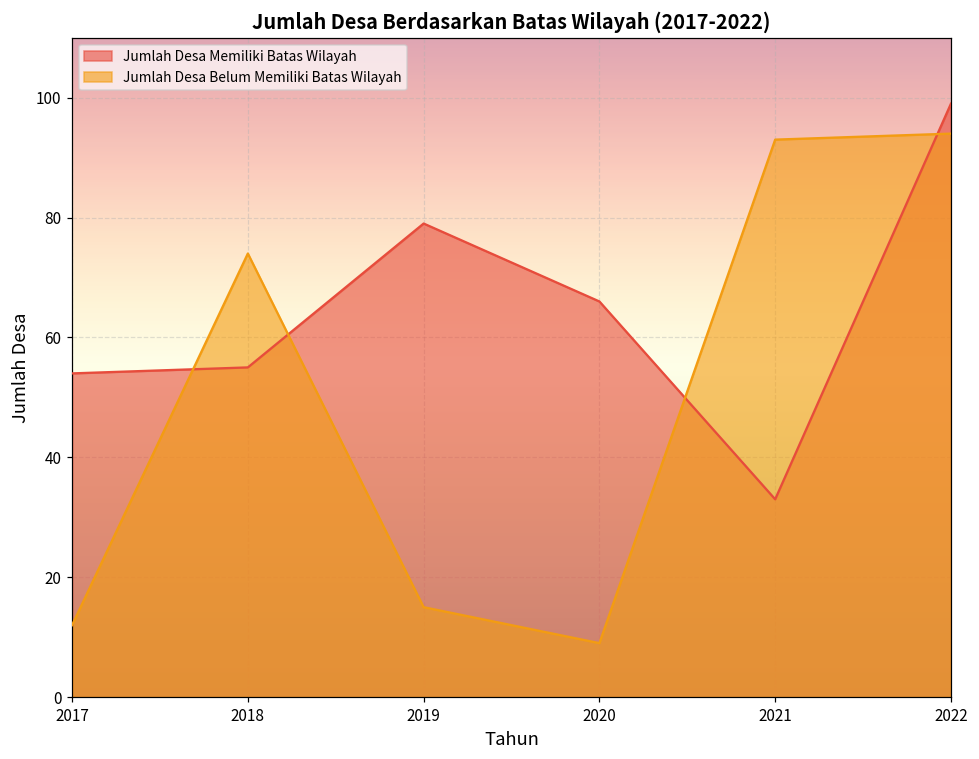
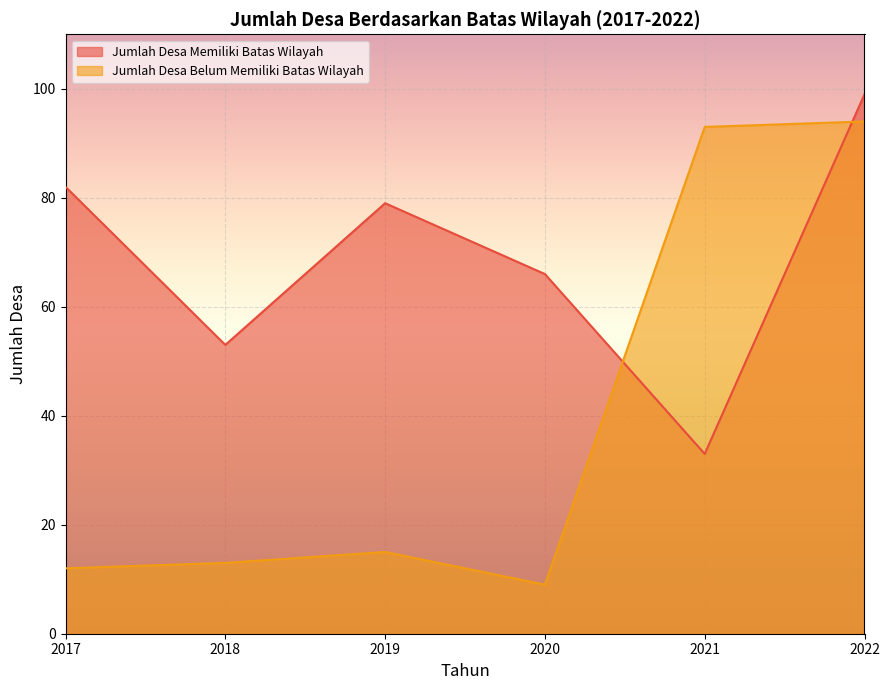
  {
    "Jumlah Desa Memiliki Batas Wilayah": {
-     "2017": 54,
-     "2018": 55,
+     "2017": 82,
+     "2018": 53,
      "2019": 79,
      "2020": 66,
      "2021": 33,
      "2022": 99
    },
    "Jumlah Desa Belum Memiliki Batas Wilayah": {
      "2017": 12,
-     "2018": 74,
+     "2018": 13,
      "2019": 15,
      "2020": 9,
      "2021": 93,
      "2022": 94
    }
  }
